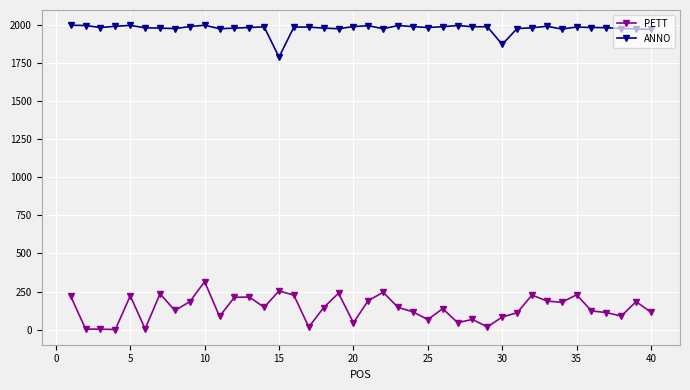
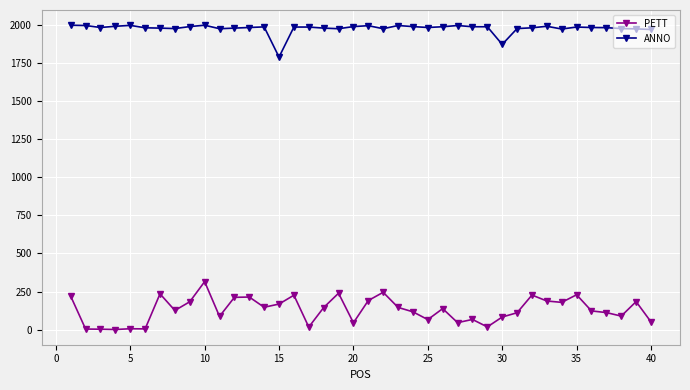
  {
    "PETT": {
-     "5": 220,
+     "5": 10,
      "10": 320,
-     "15": 250,
+     "15": 170,
      "20": 50,
      "25": 70,
      "30": 80,
      "35": 230,
-     "40": 110
+     "40": 50
    },
    "ANNO": {
      "5": 2000,
      "10": 2000,
      "15": 1790,
      "20": 1990,
      "25": 1980,
      "30": 1870,
      "35": 1990
    }
  }
